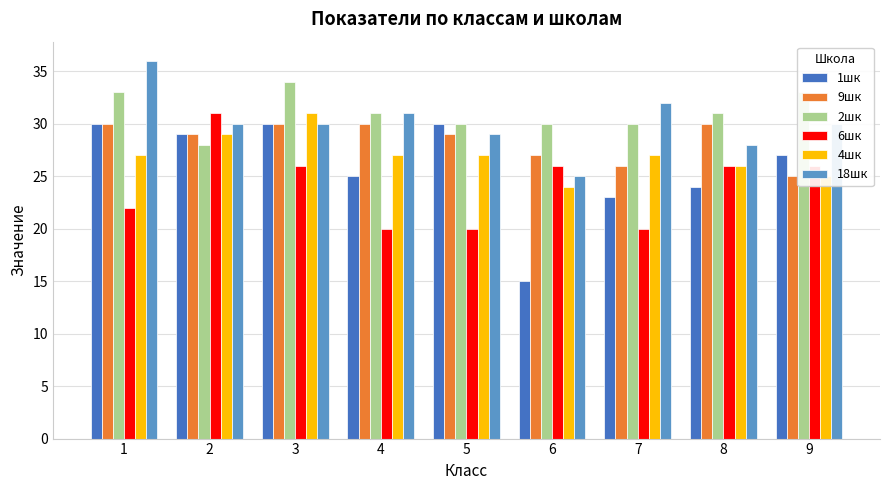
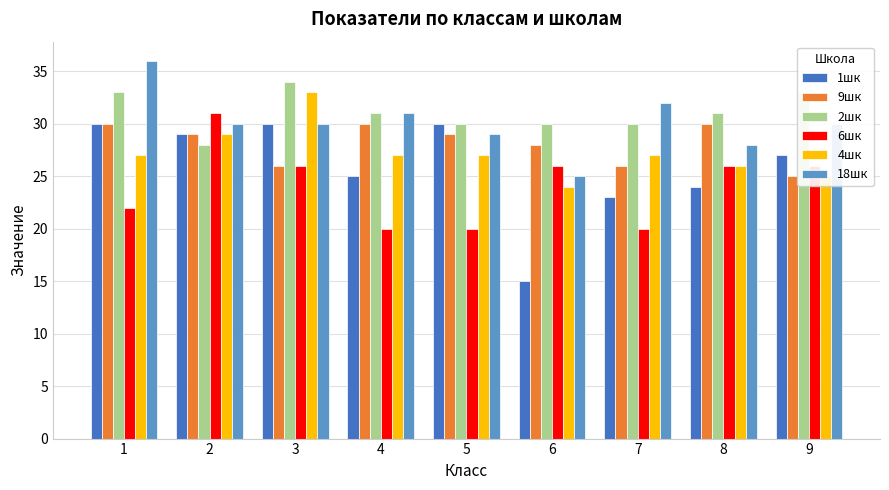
  {
    "9шк": {
      "1": 30,
      "2": 29,
-     "3": 30,
+     "3": 26,
      "4": 30,
      "5": 29,
-     "6": 27,
+     "6": 28,
      "7": 26,
      "8": 30,
      "9": 25
    },
    "2шк": {
      "1": 33,
      "2": 28,
      "3": 34,
      "4": 31,
      "5": 30,
      "6": 30,
      "7": 30,
      "8": 31
    },
    "6шк": {
      "1": 22,
      "2": 31,
      "3": 26,
      "4": 20,
      "5": 20,
      "6": 26,
      "7": 20,
      "8": 26
    },
    "4шк": {
      "1": 27,
      "2": 29,
-     "3": 31,
+     "3": 33,
      "4": 27,
      "5": 27,
      "6": 24,
      "7": 27,
      "8": 26
    }
  }
